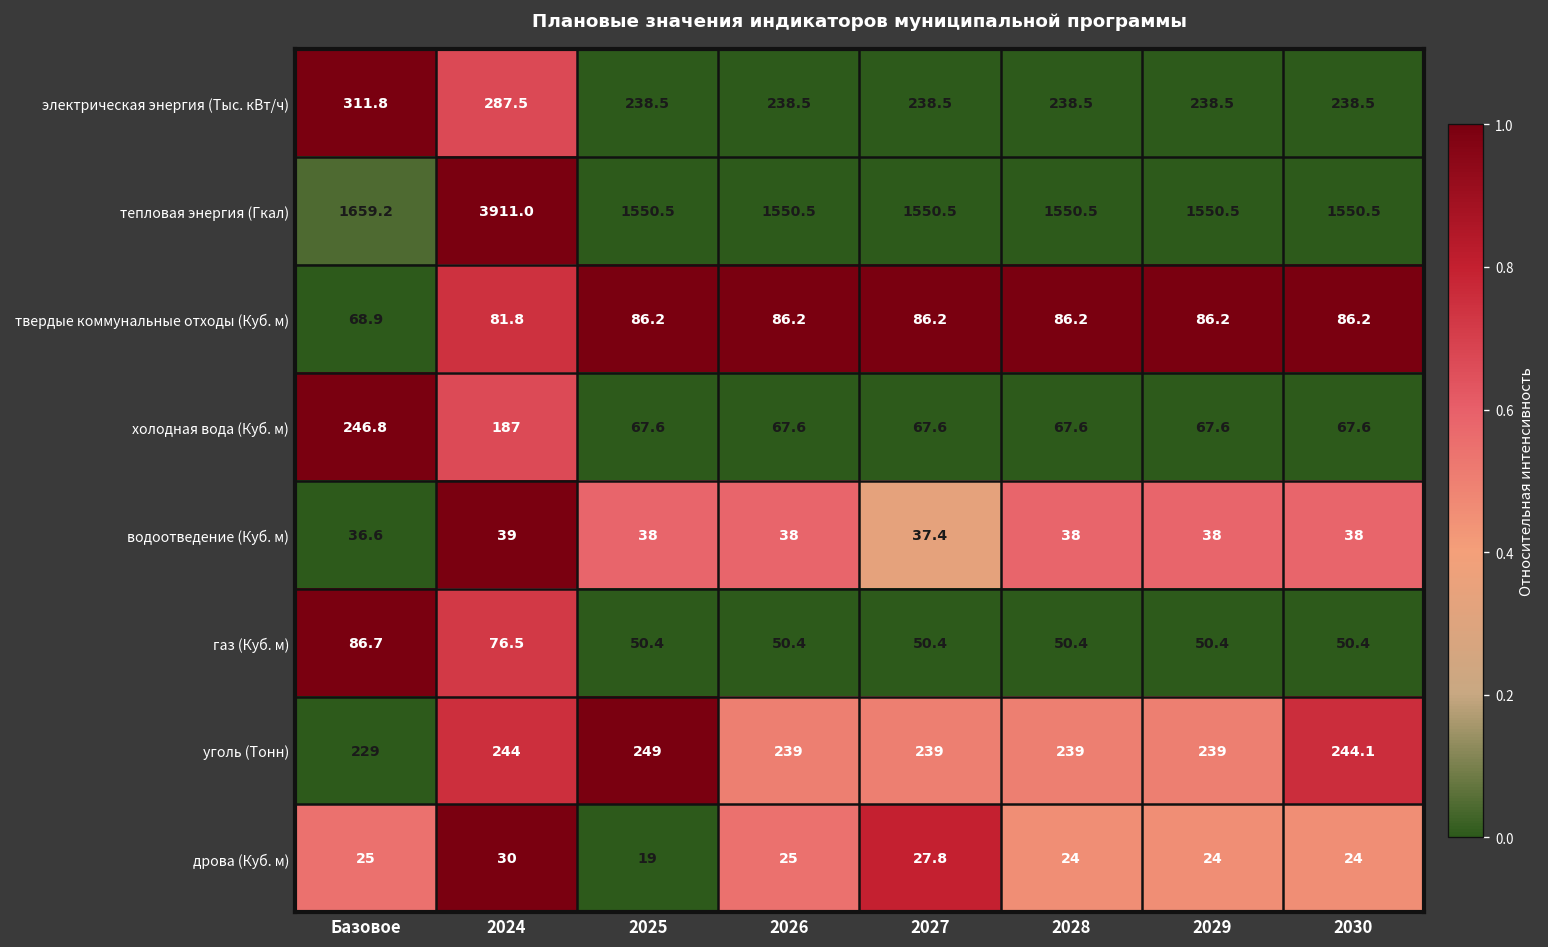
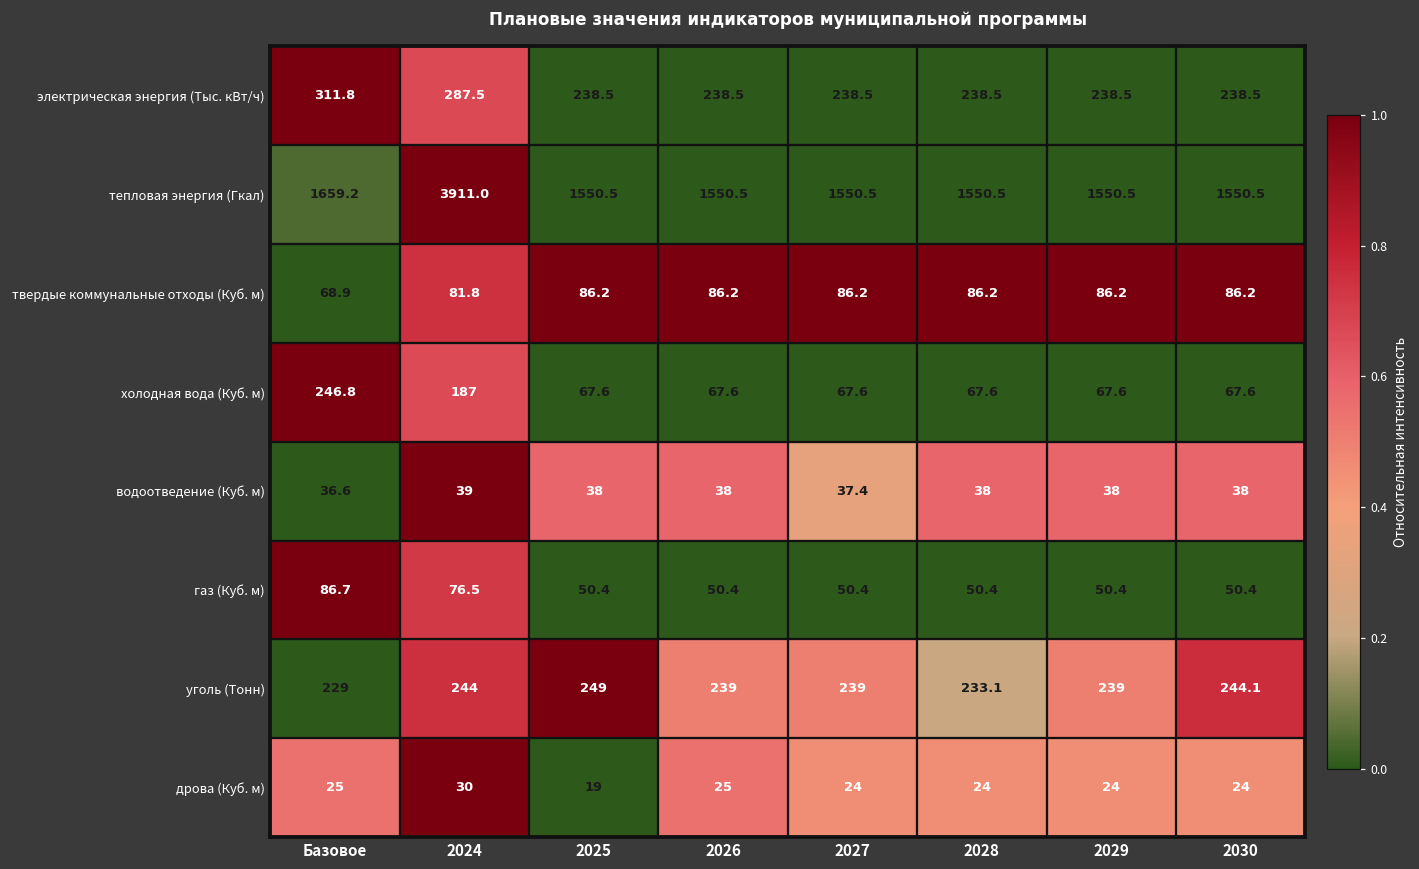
  {
    "электрическая энергия (Тыс. кВт/ч)": {
      "Базовое": 311.8,
      "2024": 287.5,
      "2025": 238.5,
      "2026": 238.5,
      "2027": 238.5,
      "2028": 238.5,
      "2029": 238.5,
      "2030": 238.5
    },
    "тепловая энергия (Гкал)": {
      "Базовое": 1659.2,
      "2024": 3911.0,
      "2025": 1550.5,
      "2026": 1550.5,
      "2027": 1550.5,
      "2028": 1550.5,
      "2029": 1550.5,
      "2030": 1550.5
    },
    "твердые коммунальные отходы (Куб. м)": {
      "Базовое": 68.9,
      "2024": 81.8,
      "2025": 86.2,
      "2026": 86.2,
      "2027": 86.2,
      "2028": 86.2,
      "2029": 86.2,
      "2030": 86.2
    },
    "холодная вода (Куб. м)": {
      "Базовое": 246.8,
      "2024": 187,
      "2025": 67.6,
      "2026": 67.6,
      "2027": 67.6,
      "2028": 67.6,
      "2029": 67.6,
      "2030": 67.6
    },
    "водоотведение (Куб. м)": {
      "Базовое": 36.6,
      "2024": 39,
      "2025": 38,
      "2026": 38,
      "2027": 37.4,
      "2028": 38,
      "2029": 38,
      "2030": 38
    },
    "газ (Куб. м)": {
      "Базовое": 86.7,
      "2024": 76.5,
      "2025": 50.4,
      "2026": 50.4,
      "2027": 50.4,
      "2028": 50.4,
      "2029": 50.4,
      "2030": 50.4
    },
    "уголь (Тонн)": {
      "Базовое": 229,
      "2024": 244,
      "2025": 249,
      "2026": 239,
      "2027": 239,
-     "2028": 239,
+     "2028": 233.1,
      "2029": 239,
      "2030": 244.1
    },
    "дрова (Куб. м)": {
      "Базовое": 25,
      "2024": 30,
      "2025": 19,
      "2026": 25,
-     "2027": 27.8,
+     "2027": 24,
      "2028": 24,
      "2029": 24,
      "2030": 24
    }
  }
